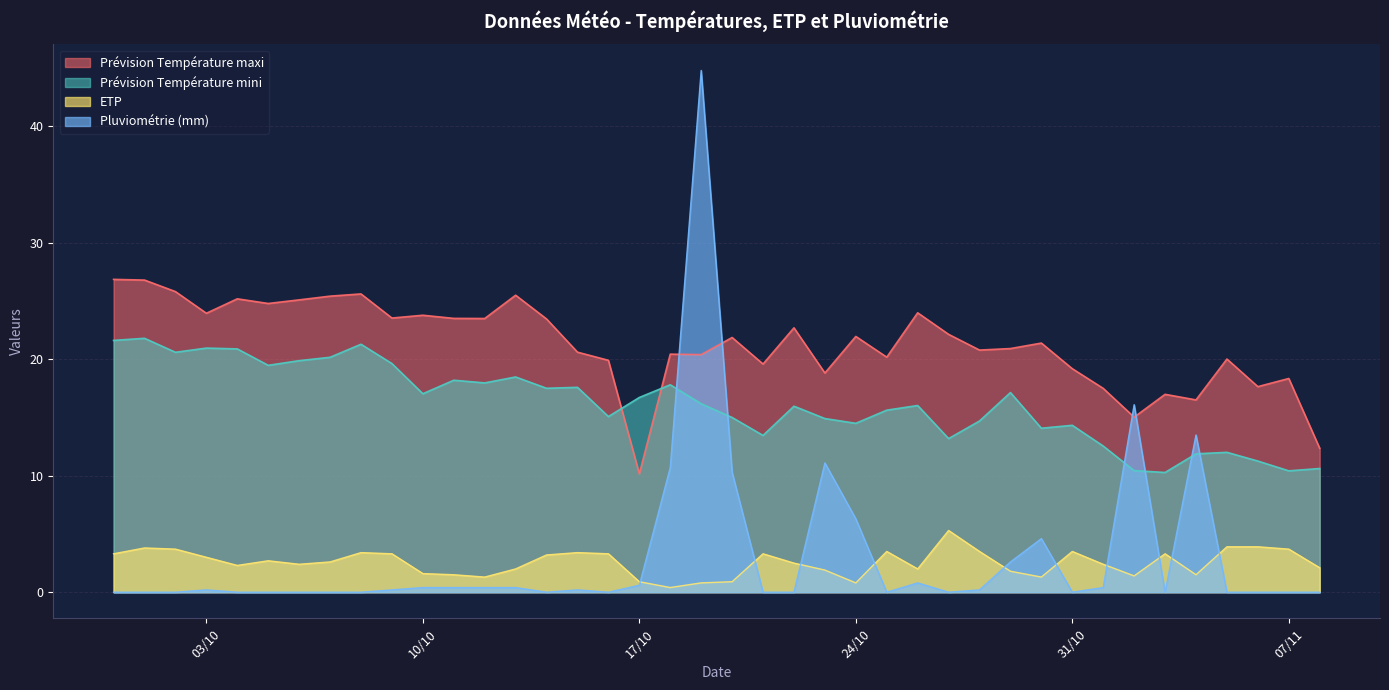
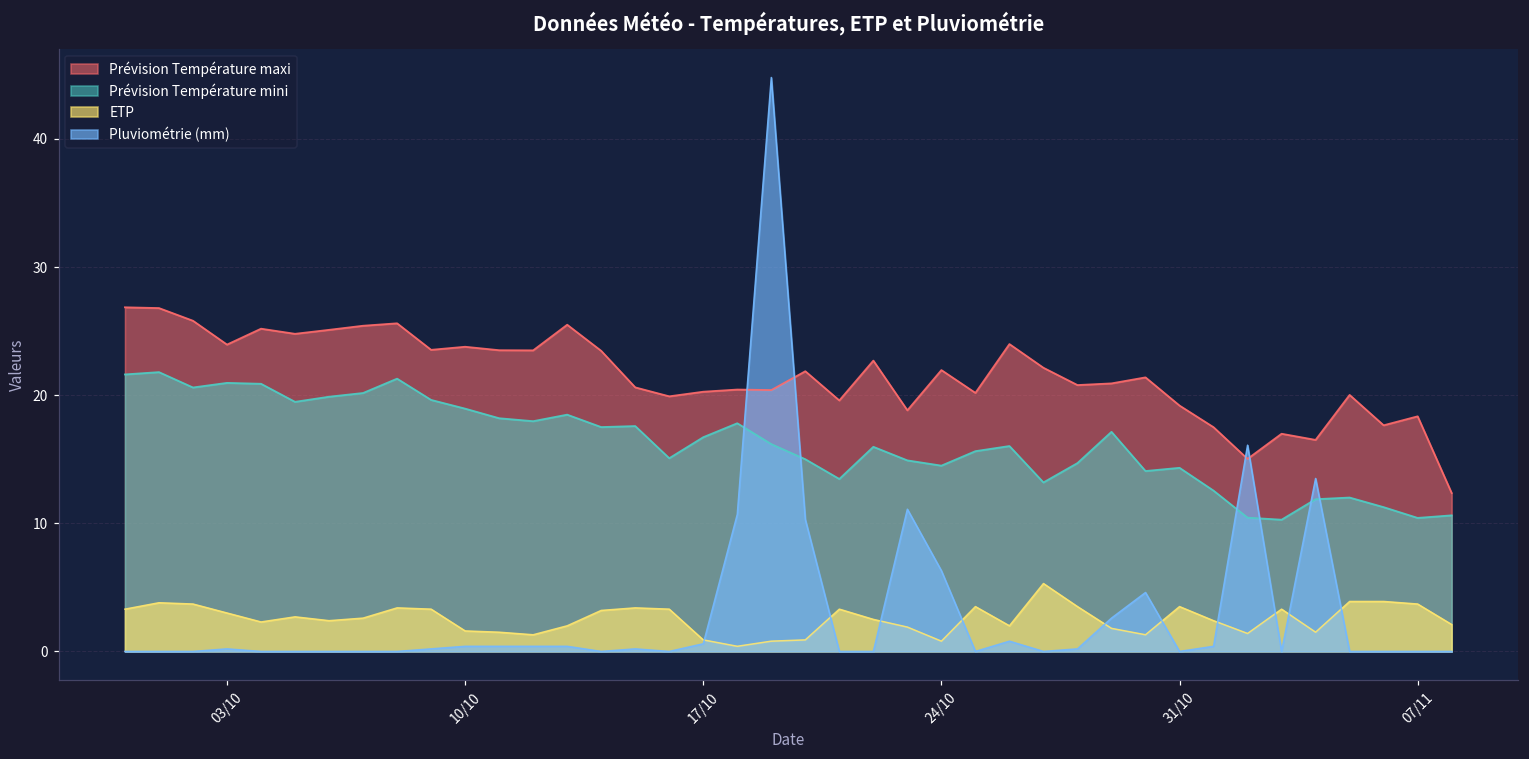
  {
    "Prévision Température maxi": {
      "03/10": 24.0,
      "10/10": 23.8,
-     "17/10": 10.2,
+     "17/10": 20.3,
      "24/10": 22.0,
      "31/10": 19.2,
      "07/11": 18.4
    },
    "Prévision Température mini": {
      "03/10": 21.0,
-     "10/10": 17.0,
+     "10/10": 19.0,
      "17/10": 16.7,
      "24/10": 14.5,
      "31/10": 14.3,
      "07/11": 10.4
    },
    "ETP": {
      "03/10": 3.0,
      "10/10": 1.6,
      "17/10": 0.9,
      "24/10": 0.8,
      "31/10": 3.5,
      "07/11": 3.7
    },
    "Pluviométrie (mm)": {
      "03/10": 0.2,
      "10/10": 0.4,
      "17/10": 0.6,
      "24/10": 6.3,
      "31/10": 0.0,
      "07/11": 0.0
    }
  }
